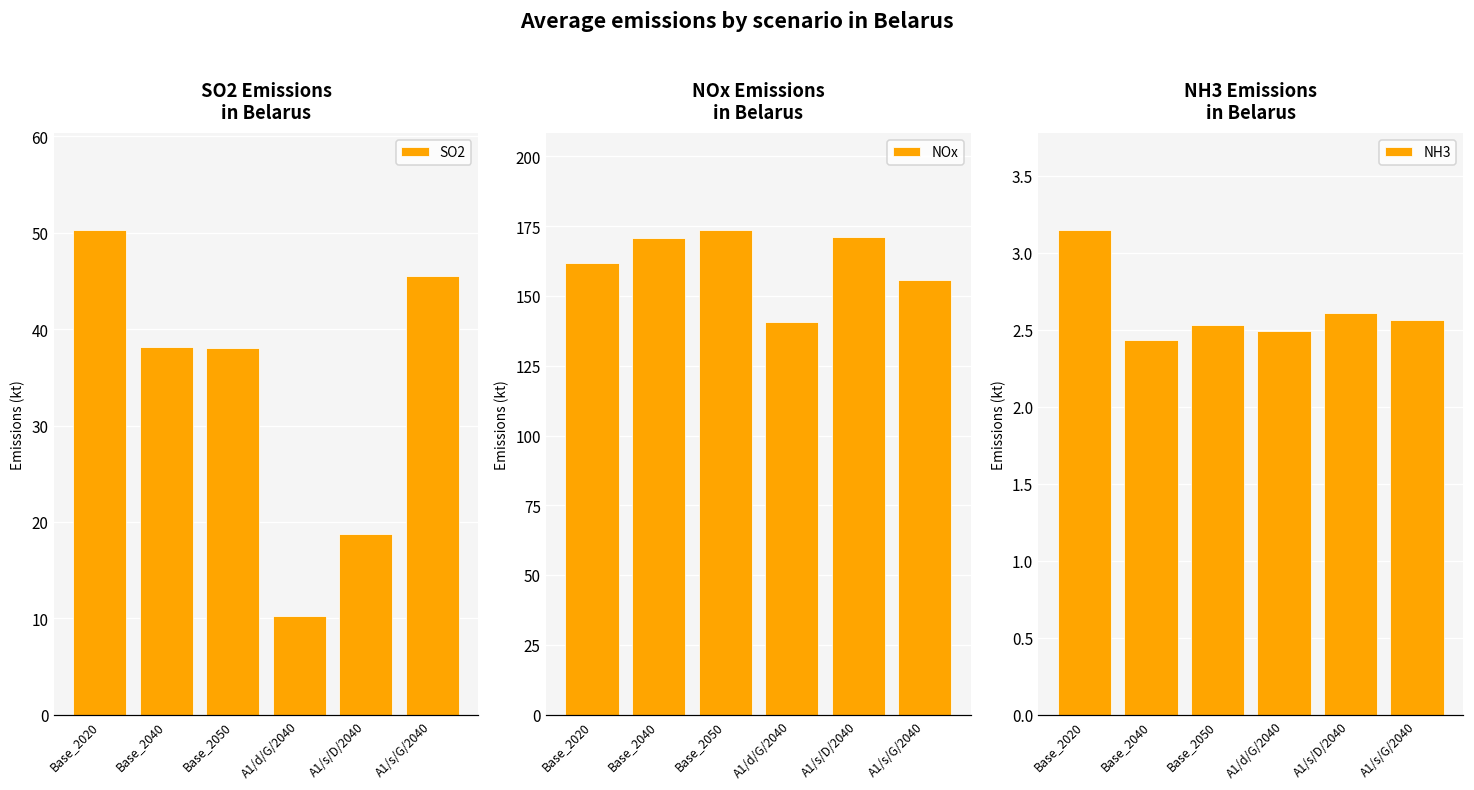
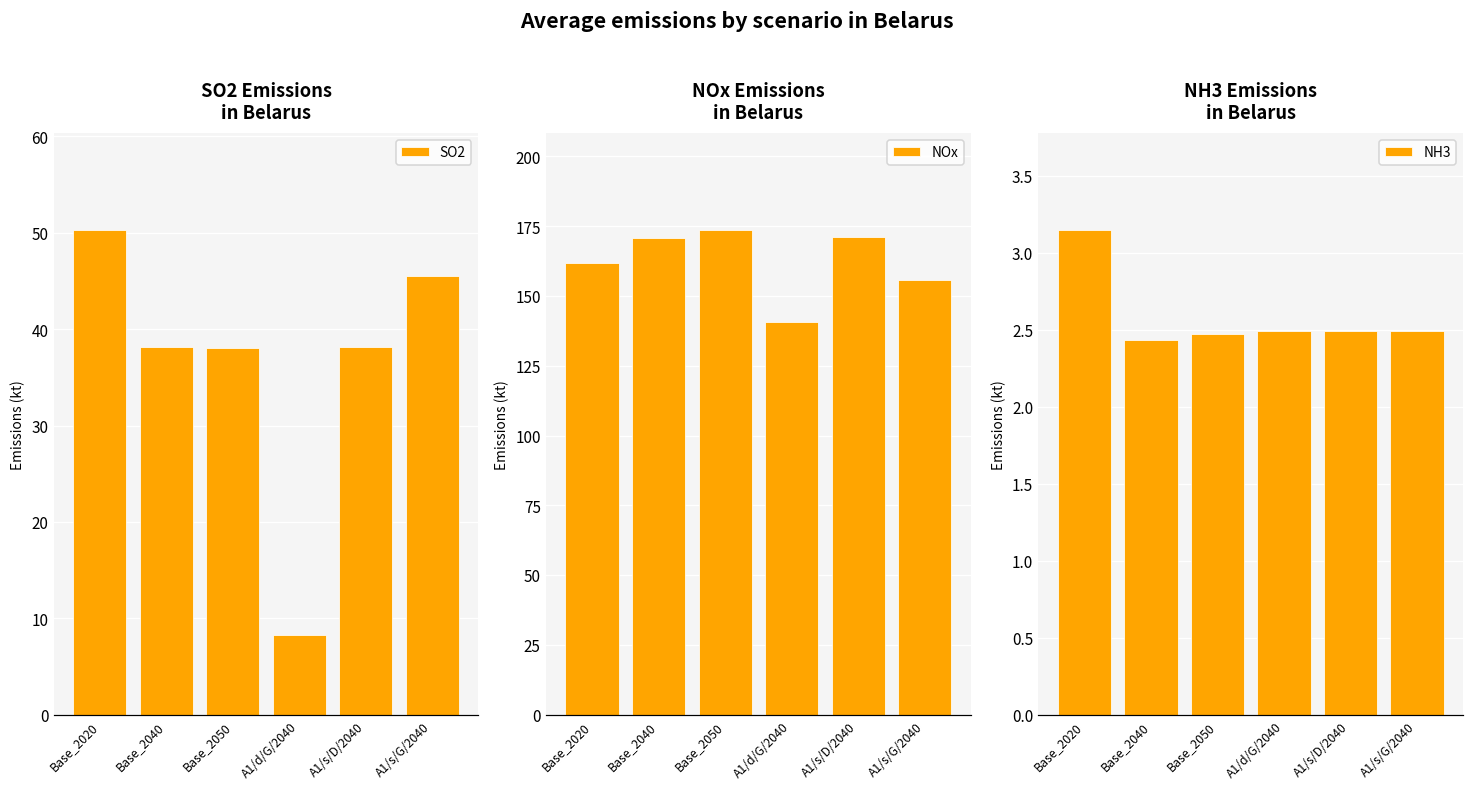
  {
    "SO2 Emissions in Belarus": {
      "Base_2020": 50,
      "Base_2040": 38,
      "Base_2050": 38,
-     "A1/d/G/2040": 10,
-     "A1/s/D/2040": 19,
+     "A1/d/G/2040": 8,
+     "A1/s/D/2040": 38,
      "A1/s/G/2040": 46
    },
    "NOx Emissions in Belarus": {
      "Base_2020": 162,
      "Base_2040": 171,
      "Base_2050": 174,
      "A1/d/G/2040": 141,
      "A1/s/D/2040": 171,
      "A1/s/G/2040": 156
    },
    "NH3 Emissions in Belarus": {
      "Base_2020": 3.15,
      "Base_2040": 2.44,
-     "Base_2050": 2.54,
+     "Base_2050": 2.47,
      "A1/d/G/2040": 2.49,
-     "A1/s/D/2040": 2.61,
-     "A1/s/G/2040": 2.57
+     "A1/s/D/2040": 2.49,
+     "A1/s/G/2040": 2.49
    }
  }
